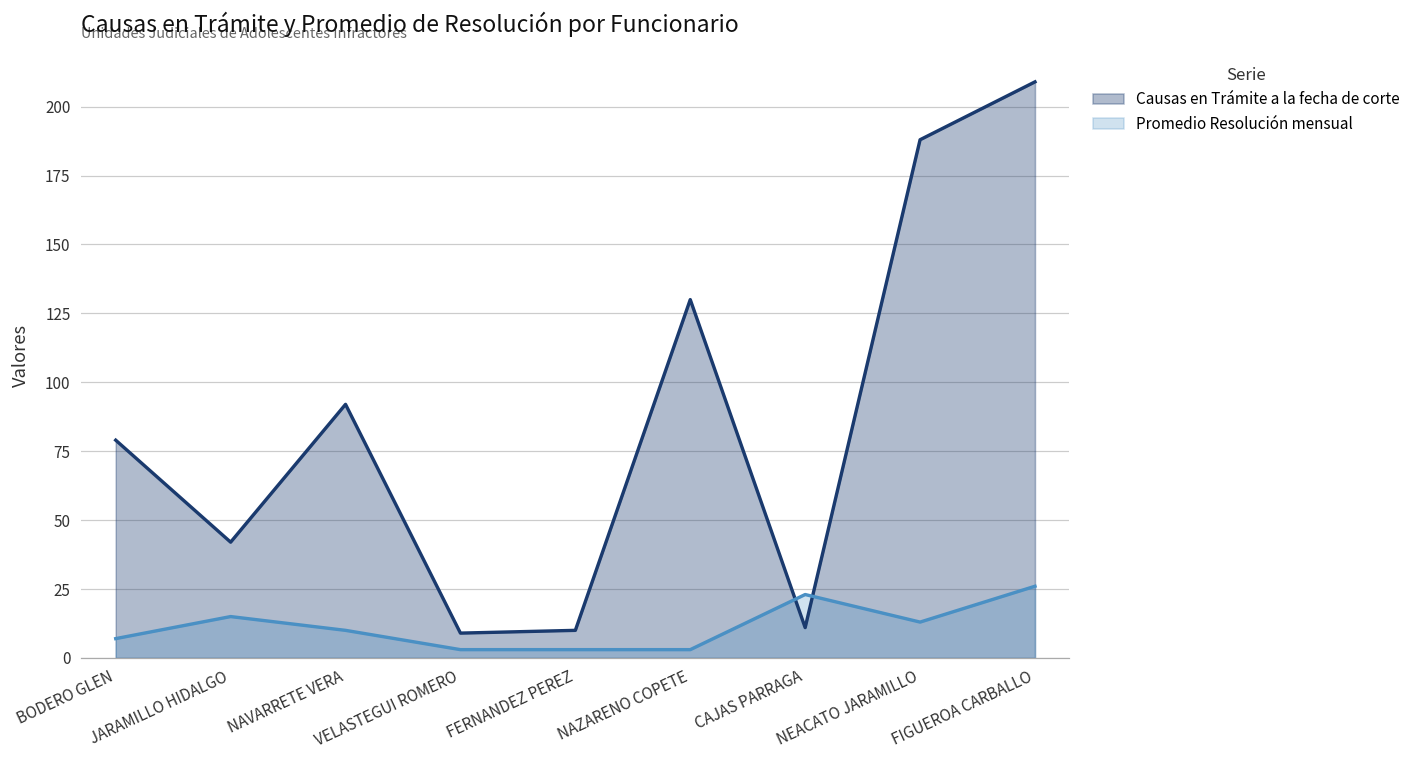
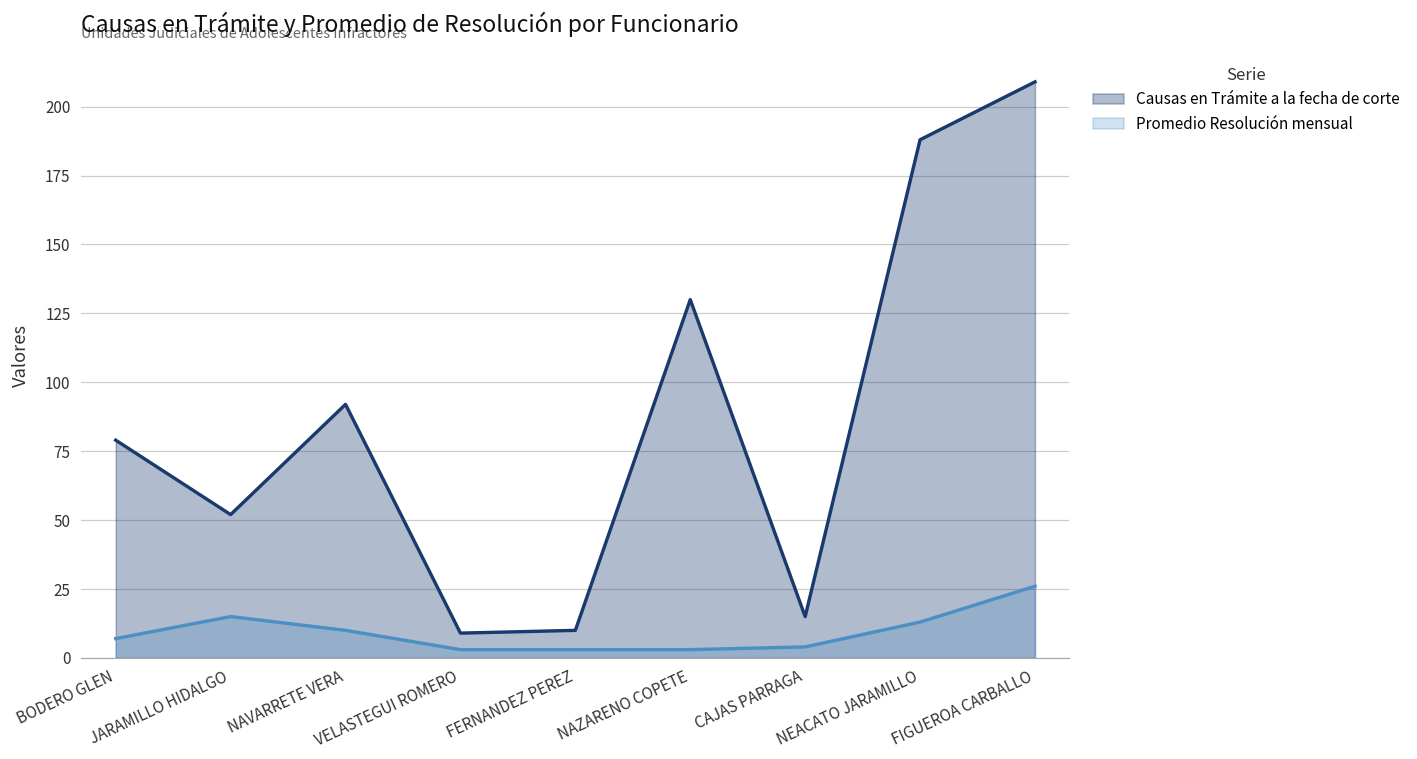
  {
    "Causas en Trámite a la fecha de corte": {
      "BODERO GLEN": 79,
-     "JARAMILLO HIDALGO": 42,
+     "JARAMILLO HIDALGO": 52,
      "NAVARRETE VERA": 92,
      "VELASTEGUI ROMERO": 9,
      "FERNANDEZ PEREZ": 10,
      "NAZARENO COPETE": 130,
-     "CAJAS PARRAGA": 11,
+     "CAJAS PARRAGA": 15,
      "NEACATO JARAMILLO": 188,
      "FIGUEROA CARBALLO": 209
    },
    "Promedio Resolución mensual": {
      "BODERO GLEN": 7,
      "JARAMILLO HIDALGO": 15,
      "NAVARRETE VERA": 10,
      "VELASTEGUI ROMERO": 3,
      "FERNANDEZ PEREZ": 3,
      "NAZARENO COPETE": 3,
-     "CAJAS PARRAGA": 23,
+     "CAJAS PARRAGA": 4,
      "NEACATO JARAMILLO": 13,
      "FIGUEROA CARBALLO": 26
    }
  }
